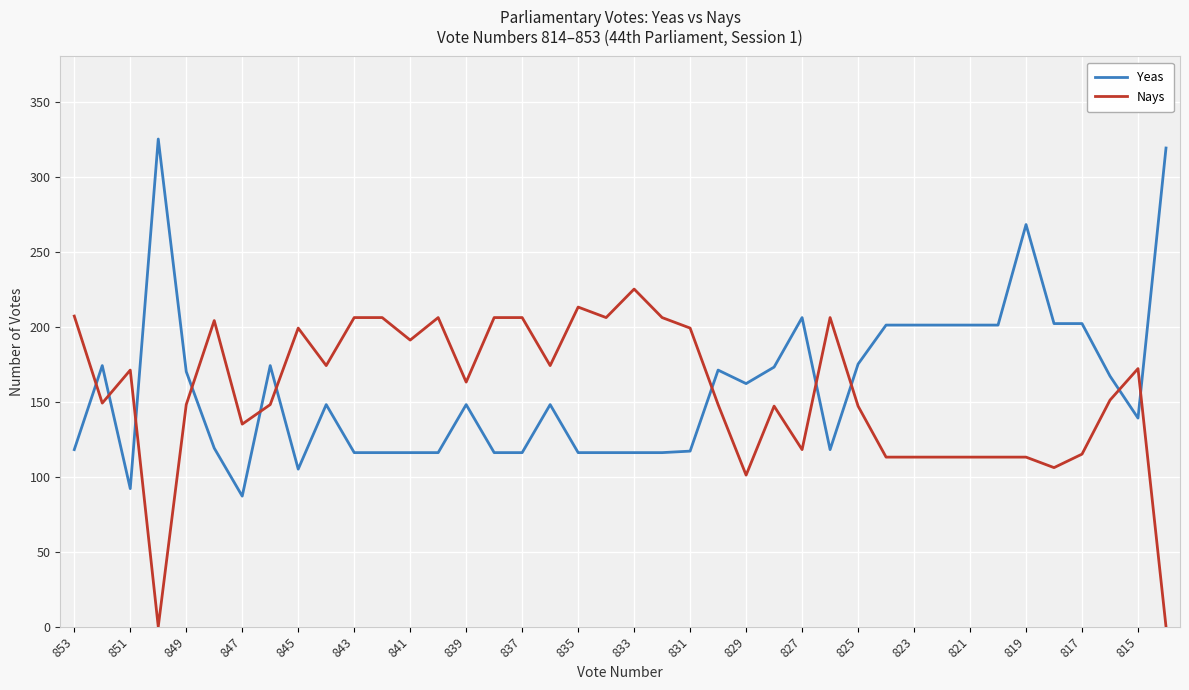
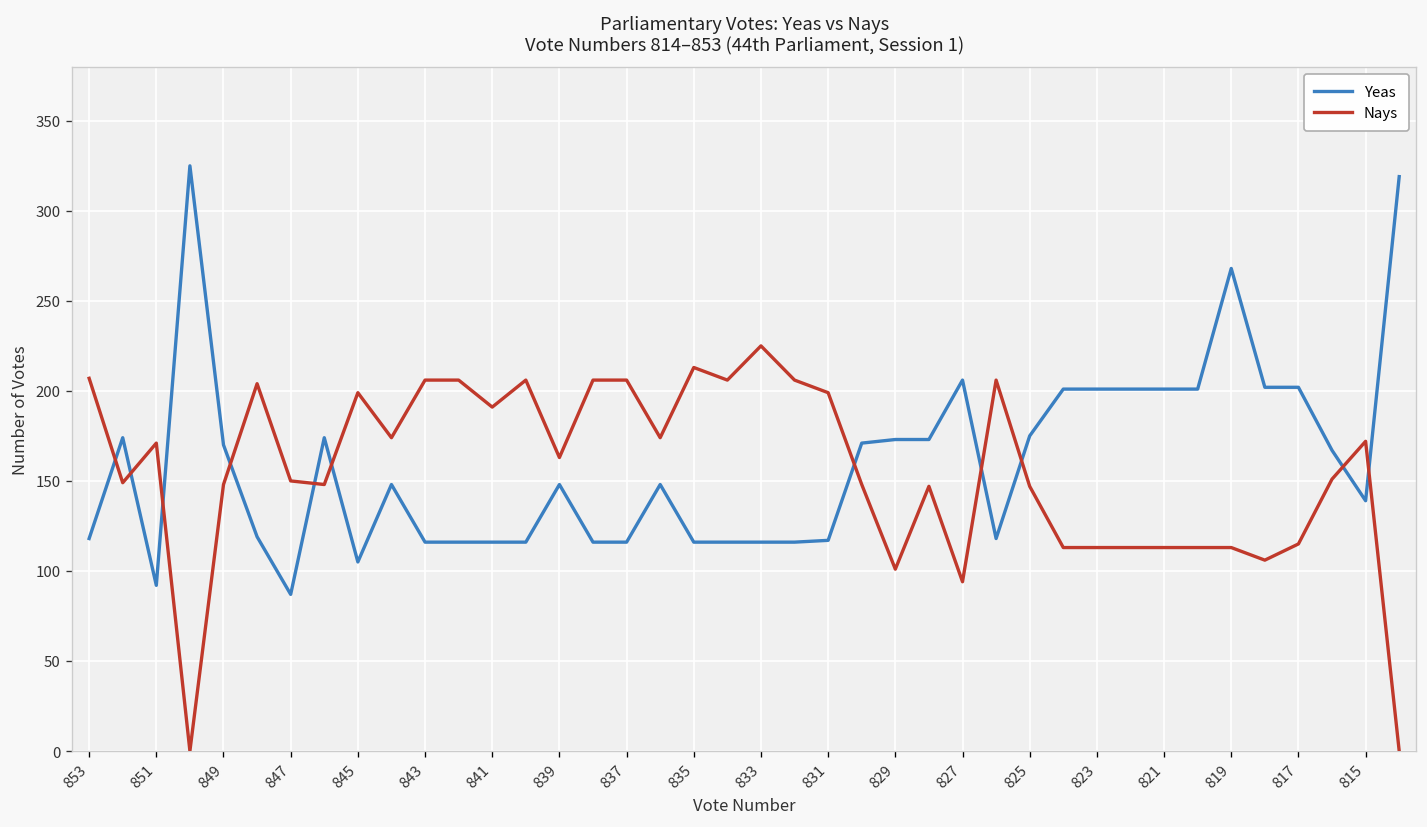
  {
    "Yeas": {
      "853": 118,
      "851": 92,
      "849": 170,
      "847": 87,
      "845": 105,
      "843": 116,
      "841": 116,
      "839": 148,
      "837": 116,
      "835": 116,
      "833": 116,
      "831": 117,
-     "829": 162,
+     "829": 173,
      "827": 206,
      "825": 175,
      "823": 201,
      "821": 201,
      "819": 268,
      "817": 202,
      "815": 139
    },
    "Nays": {
      "853": 207,
      "851": 171,
      "849": 148,
-     "847": 135,
+     "847": 150,
      "845": 199,
      "843": 206,
      "841": 191,
      "839": 163,
      "837": 206,
      "835": 213,
      "833": 225,
      "831": 199,
      "829": 101,
-     "827": 118,
+     "827": 94,
      "825": 147,
      "823": 113,
      "821": 113,
      "819": 113,
      "817": 115,
      "815": 172
    }
  }
